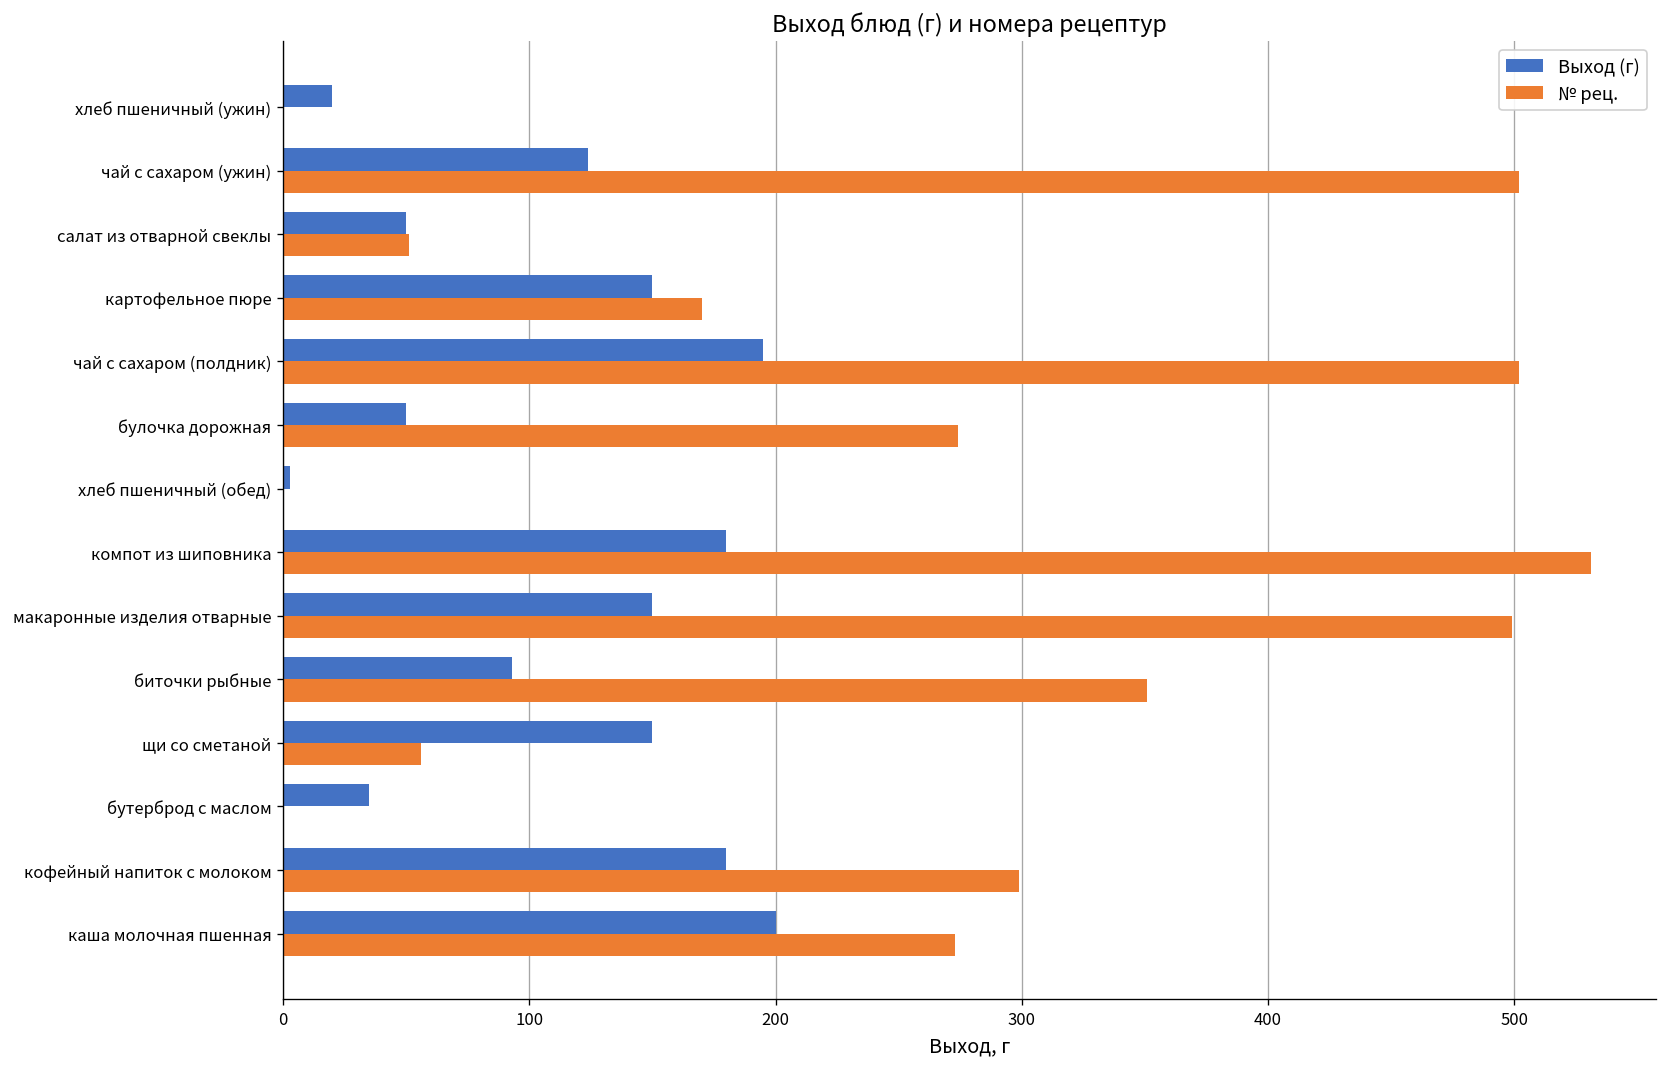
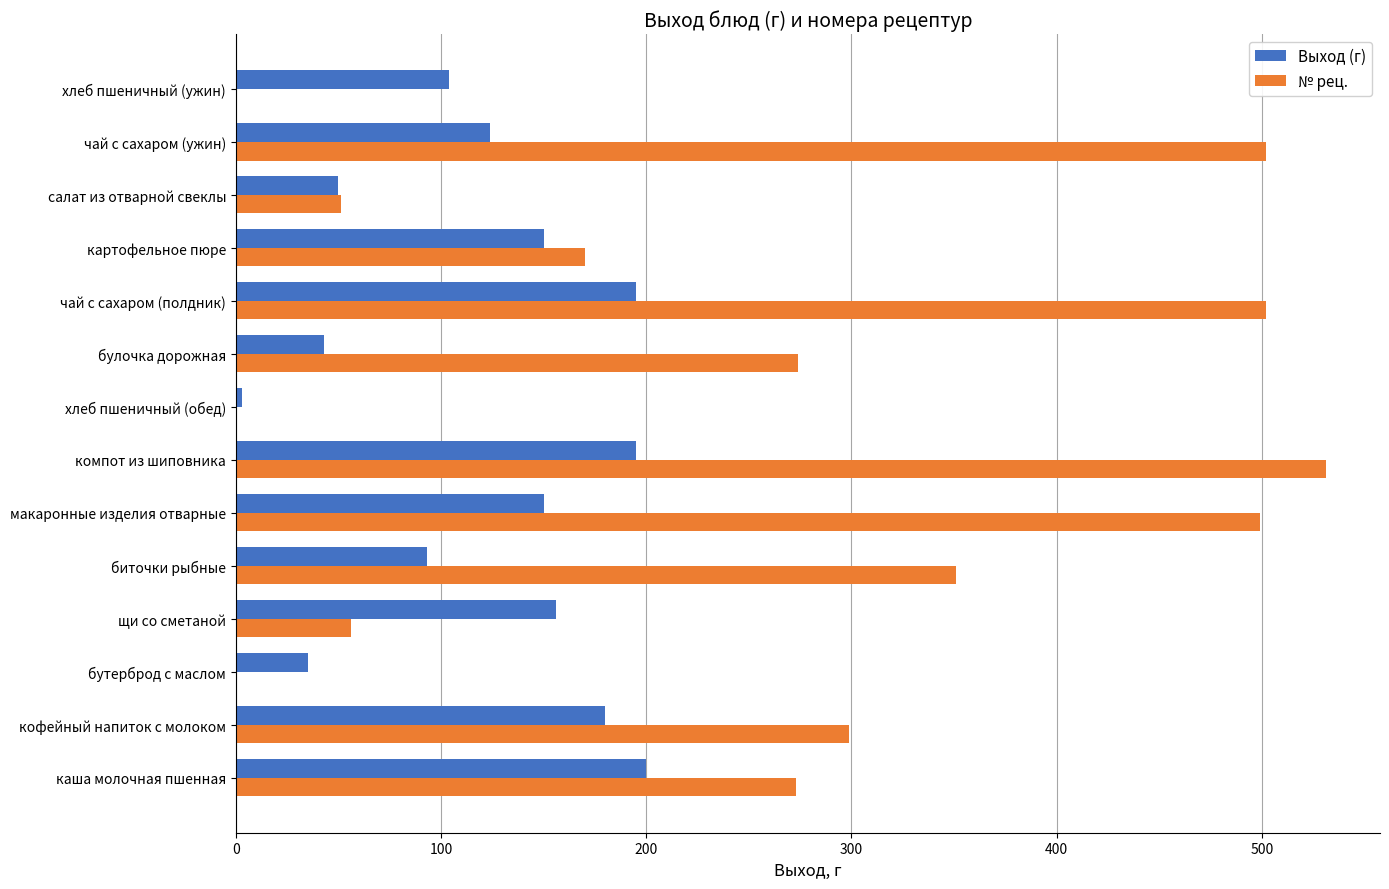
  {
    "Выход (г)": {
-     "хлеб пшеничный (ужин)": 20,
+     "хлеб пшеничный (ужин)": 104,
      "чай с сахаром (ужин)": 124,
      "салат из отварной свеклы": 50,
      "картофельное пюре": 150,
      "чай с сахаром (полдник)": 195,
-     "булочка дорожная": 50,
+     "булочка дорожная": 43,
      "хлеб пшеничный (обед)": 3,
-     "компот из шиповника": 180,
+     "компот из шиповника": 195,
      "макаронные изделия отварные": 150,
      "биточки рыбные": 93,
-     "щи со сметаной": 150,
+     "щи со сметаной": 156,
      "бутерброд с маслом": 35,
      "кофейный напиток с молоком": 180,
      "каша молочная пшенная": 200
    },
    "№ рец.": {
      "хлеб пшеничный (ужин)": 0,
      "чай с сахаром (ужин)": 502,
      "салат из отварной свеклы": 51,
      "картофельное пюре": 170,
      "чай с сахаром (полдник)": 502,
      "булочка дорожная": 274,
      "хлеб пшеничный (обед)": 0,
      "компот из шиповника": 531,
      "макаронные изделия отварные": 499,
      "биточки рыбные": 351,
      "щи со сметаной": 56,
      "бутерброд с маслом": 0,
      "кофейный напиток с молоком": 299,
      "каша молочная пшенная": 273
    }
  }
